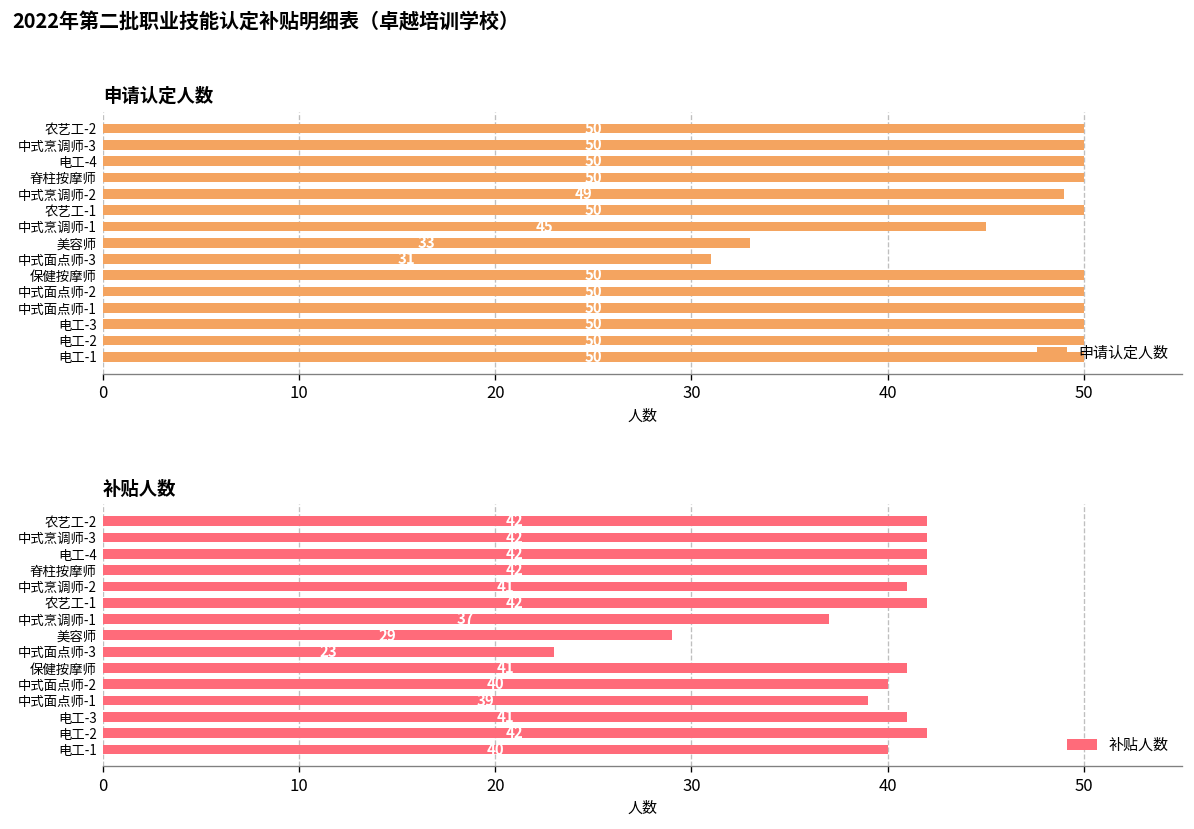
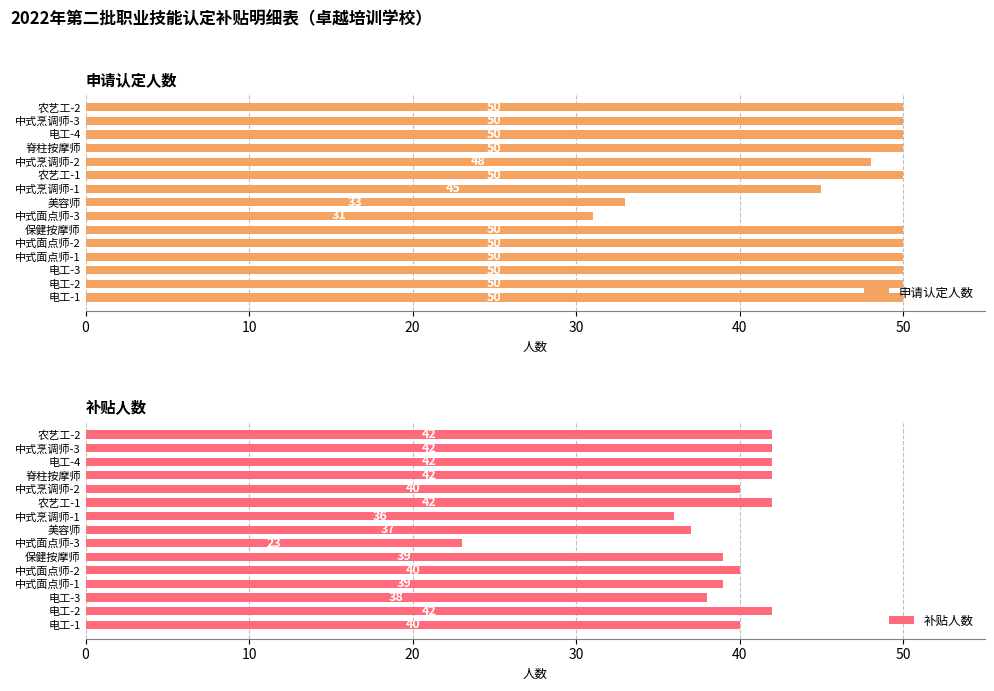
  {
    "申请认定人数": {
      "农艺工-2": 50,
      "中式烹调师-3": 50,
      "脊柱按摩师": 50,
-     "中式烹调师-2": 49,
+     "中式烹调师-2": 48,
      "农艺工-1": 50,
      "中式烹调师-1": 45,
      "美容师": 33,
      "保健按摩师": 50,
      "中式面点师-2": 50,
      "中式面点师-1": 50,
      "电工-3": 50,
      "电工-2": 50
    },
    "补贴人数": {
-     "中式烹调师-2": 41,
-     "中式烹调师-1": 37,
-     "美容师": 29,
-     "保健按摩师": 41,
-     "电工-3": 41
+     "中式烹调师-2": 40,
+     "中式烹调师-1": 36,
+     "美容师": 37,
+     "保健按摩师": 39,
+     "电工-3": 38
    }
  }
